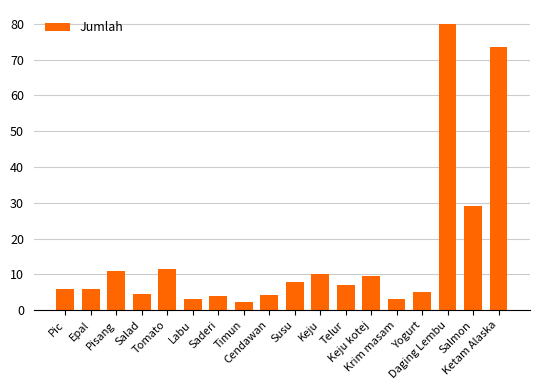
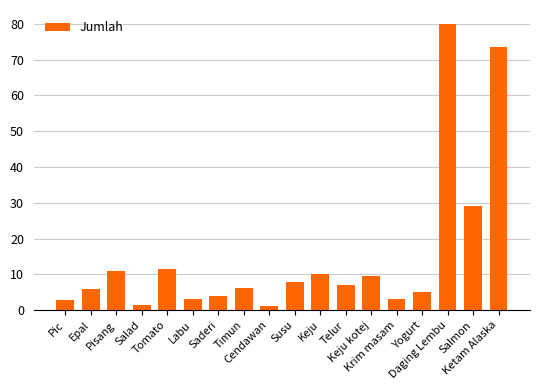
  {
-   "Pic": 6,
+   "Pic": 3,
    "Epal": 6,
    "Pisang": 11,
-   "Salad": 5,
+   "Salad": 1,
    "Tomato": 11,
    "Labu": 3,
    "Saderi": 4,
-   "Timun": 2,
-   "Cendawan": 4,
+   "Timun": 6,
+   "Cendawan": 1,
    "Susu": 8,
    "Keju": 10,
    "Telur": 7,
    "Keju kotej": 9,
    "Krim masam": 3,
    "Yogurt": 5,
    "Daging Lembu": 80,
    "Salmon": 29,
    "Ketam Alaska": 73
  }
